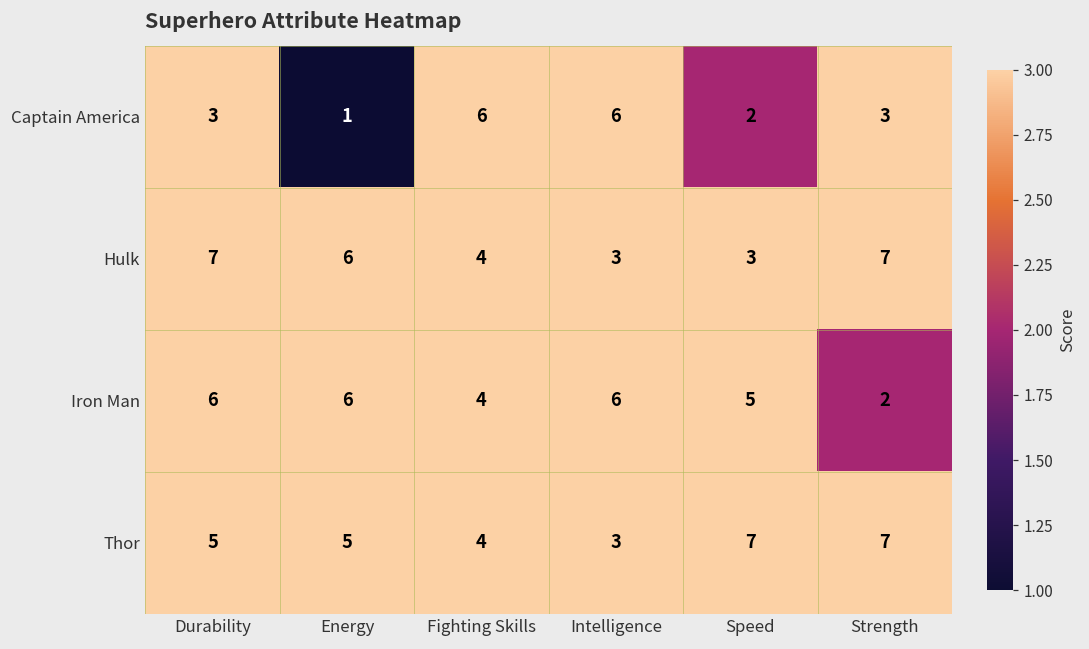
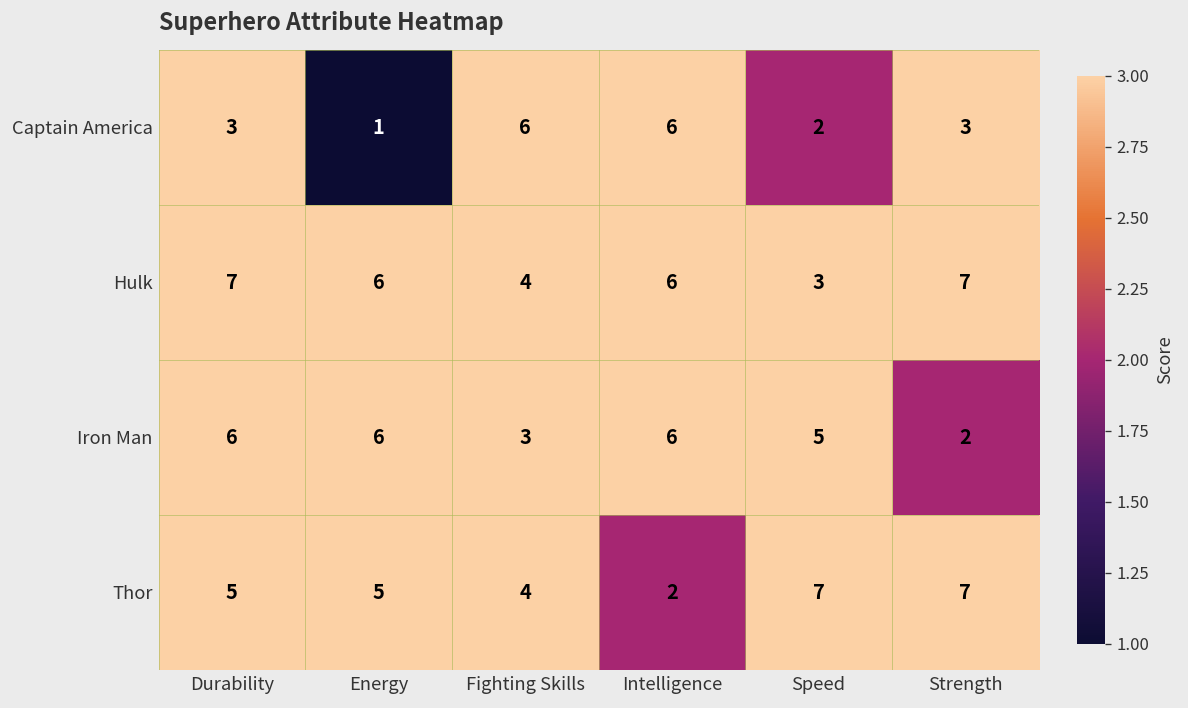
  {
    "Captain America": {
      "Durability": 3,
      "Energy": 1,
      "Fighting Skills": 6,
      "Intelligence": 6,
      "Speed": 2,
      "Strength": 3
    },
    "Hulk": {
      "Durability": 7,
      "Energy": 6,
      "Fighting Skills": 4,
-     "Intelligence": 3,
+     "Intelligence": 6,
      "Speed": 3,
      "Strength": 7
    },
    "Iron Man": {
      "Durability": 6,
      "Energy": 6,
-     "Fighting Skills": 4,
+     "Fighting Skills": 3,
      "Intelligence": 6,
      "Speed": 5,
      "Strength": 2
    },
    "Thor": {
      "Durability": 5,
      "Energy": 5,
      "Fighting Skills": 4,
-     "Intelligence": 3,
+     "Intelligence": 2,
      "Speed": 7,
      "Strength": 7
    }
  }
